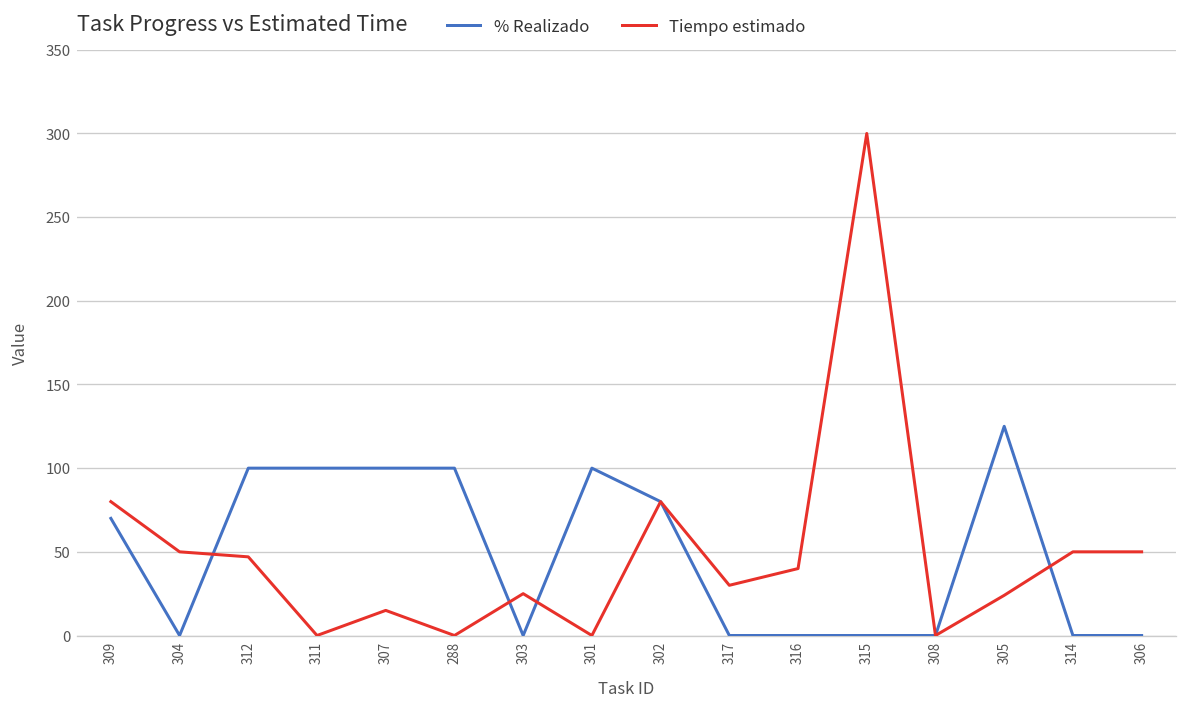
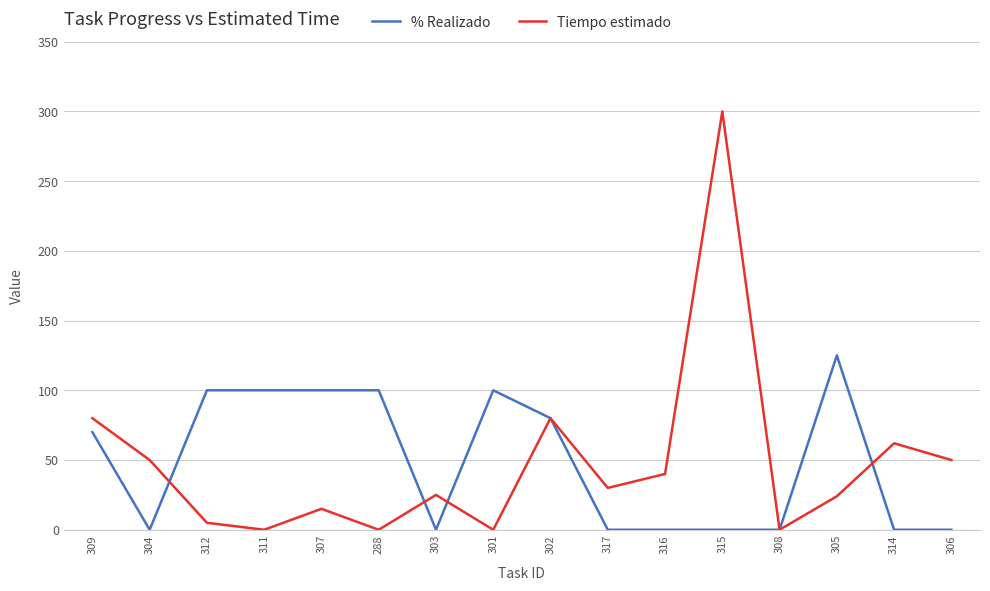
  {
    "% Realizado": {
      "309": 70,
      "304": 0,
      "312": 100,
      "311": 100,
      "307": 100,
      "288": 100,
      "303": 0,
      "301": 100,
      "317": 0,
      "316": 0,
      "315": 0,
      "305": 125,
      "314": 0,
      "306": 0
    },
    "Tiempo estimado": {
      "309": 80,
      "304": 50,
-     "312": 47,
+     "312": 5,
      "311": 0,
      "307": 15,
      "288": 0,
      "303": 25,
      "301": 0,
      "317": 30,
      "316": 40,
      "315": 300,
      "305": 24,
-     "314": 50,
+     "314": 62,
      "306": 50
    }
  }
